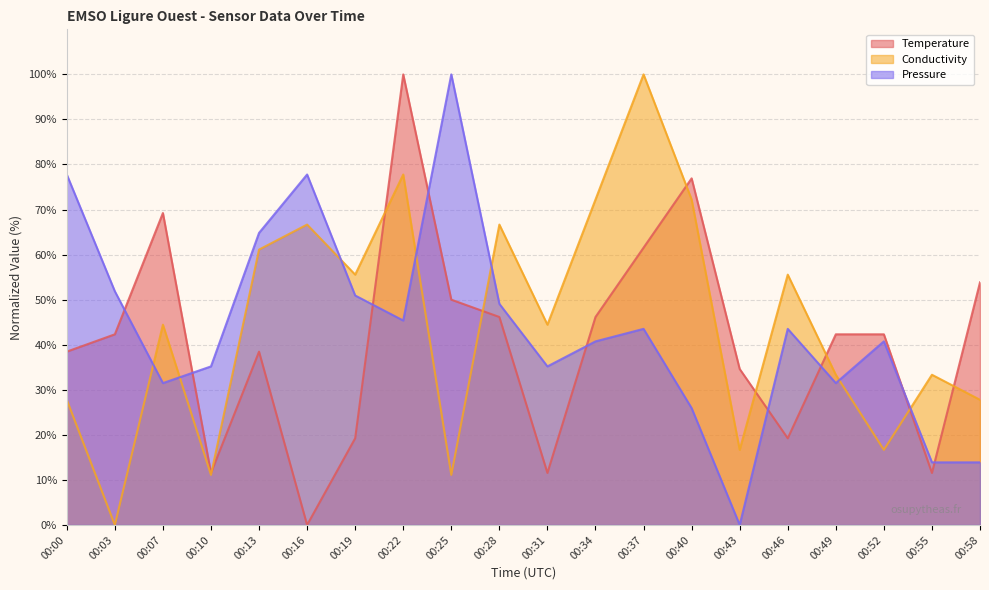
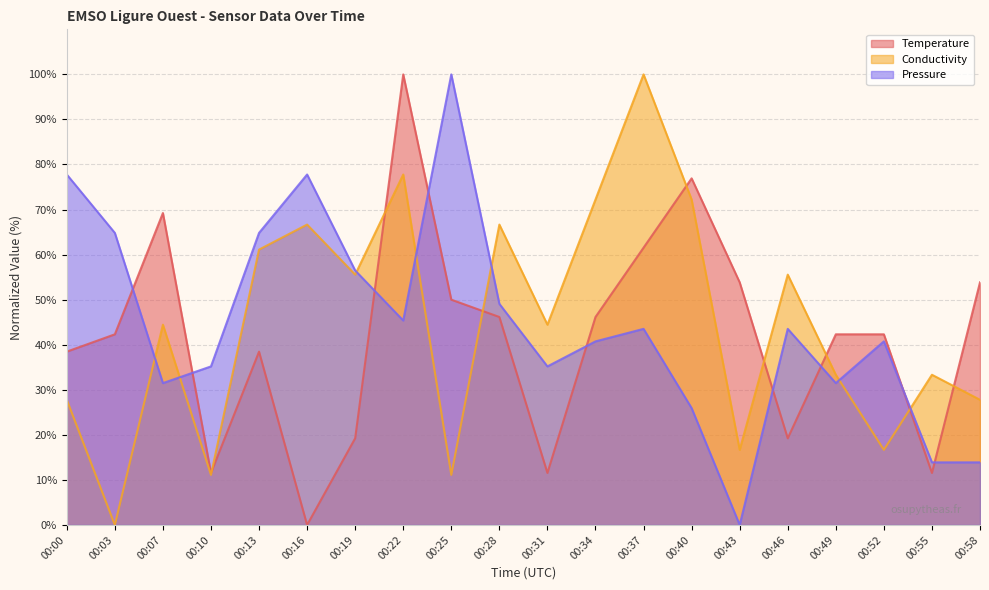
  {
    "Temperature": {
      "00:00": "38%",
      "00:03": "42%",
      "00:07": "69%",
      "00:13": "38%",
      "00:16": "0%",
      "00:19": "19%",
      "00:22": "100%",
      "00:25": "50%",
      "00:28": "46%",
      "00:31": "12%",
      "00:34": "46%",
      "00:37": "62%",
      "00:40": "77%",
-     "00:43": "35%",
+     "00:43": "54%",
      "00:46": "19%",
      "00:49": "42%",
      "00:52": "42%",
      "00:55": "12%",
      "00:58": "54%"
    },
    "Conductivity": {
      "00:00": "28%",
      "00:03": "0%",
      "00:07": "44%",
      "00:13": "61%",
      "00:16": "67%",
      "00:19": "56%",
      "00:22": "78%",
      "00:25": "11%",
      "00:28": "67%",
      "00:31": "44%",
      "00:34": "72%",
      "00:37": "100%",
      "00:40": "72%",
      "00:43": "17%",
      "00:46": "56%",
      "00:49": "33%",
      "00:52": "17%",
      "00:55": "33%",
      "00:58": "28%"
    },
    "Pressure": {
      "00:00": "78%",
-     "00:03": "52%",
+     "00:03": "65%",
      "00:07": "31%",
      "00:10": "35%",
      "00:13": "65%",
      "00:16": "78%",
-     "00:19": "51%",
+     "00:19": "56%",
      "00:22": "45%",
      "00:25": "100%",
      "00:28": "49%",
      "00:31": "35%",
      "00:34": "41%",
      "00:37": "44%",
      "00:40": "26%",
      "00:43": "0%",
      "00:46": "44%",
      "00:49": "31%",
      "00:52": "41%",
      "00:55": "14%",
      "00:58": "14%"
    }
  }
